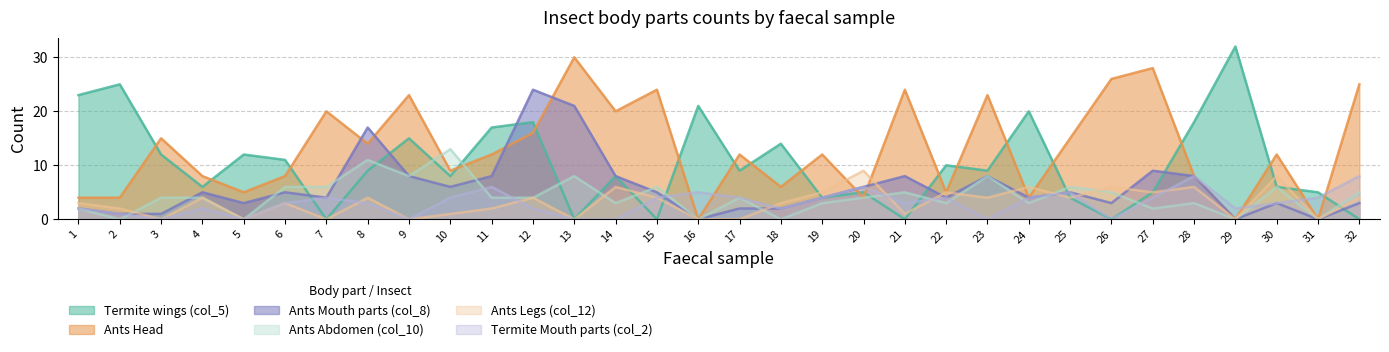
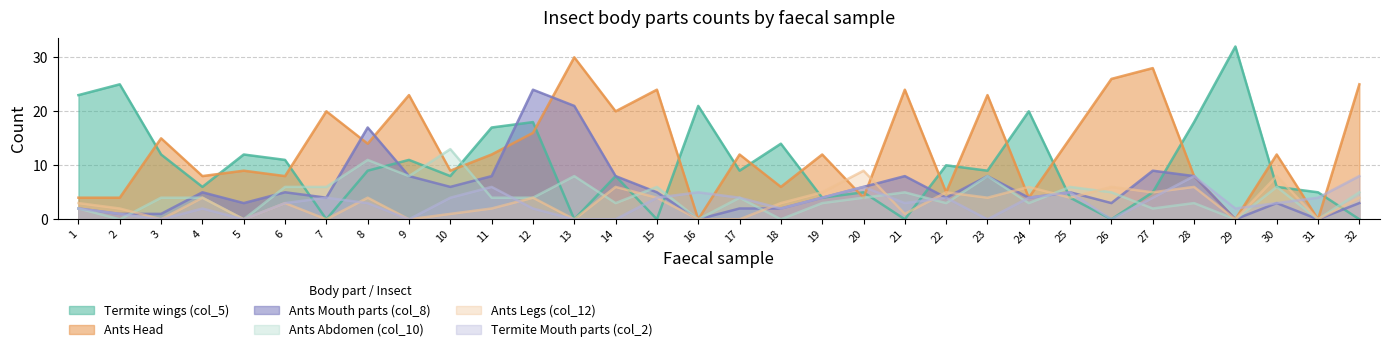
  {
    "Termite wings (col_5)": {
      "1": 23,
      "2": 25,
      "3": 12,
      "4": 6,
      "5": 12,
      "6": 11,
      "8": 9,
-     "9": 15,
+     "9": 11,
      "10": 8,
      "11": 17,
      "12": 18,
      "15": 0,
      "16": 21,
      "17": 9,
      "18": 14,
      "20": 5,
      "21": 0,
      "22": 10,
      "23": 9,
      "24": 20,
      "28": 18,
      "29": 32,
      "31": 5,
      "32": 0
    },
    "Ants Head": {
      "1": 4,
      "2": 4,
      "3": 15,
      "4": 8,
-     "5": 5,
+     "5": 9,
      "6": 8,
      "7": 20,
      "8": 14,
      "9": 23,
      "10": 9,
      "11": 12,
      "12": 16,
      "13": 30,
      "14": 20,
      "15": 24,
      "17": 12,
      "18": 6,
      "19": 12,
      "21": 24,
      "23": 23,
      "25": 15,
      "26": 26,
      "27": 28,
      "30": 12,
      "32": 25
    },
    "Ants Mouth parts (col_8)": {
      "3": 1,
      "4": 5,
      "5": 3,
      "6": 5,
      "8": 17,
      "10": 6,
      "11": 8,
      "12": 24,
      "13": 21,
      "15": 5,
      "17": 2,
      "21": 8,
      "26": 3,
      "27": 9,
      "32": 3
    }
  }
